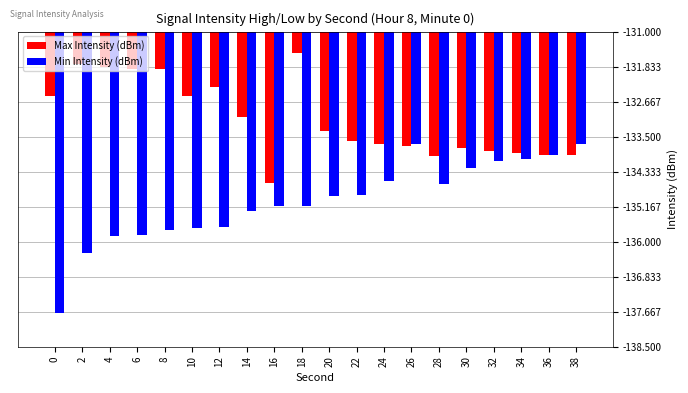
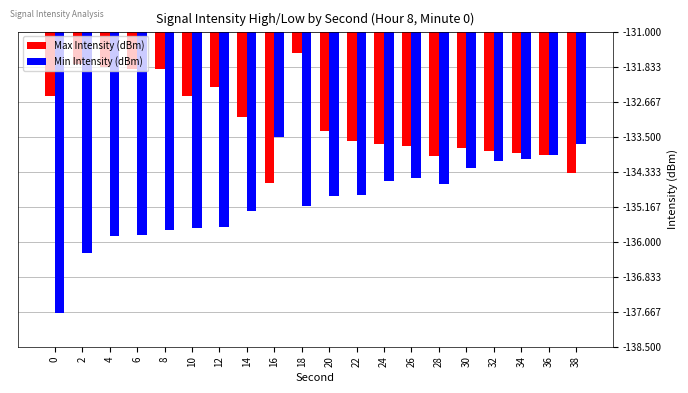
  {
    "Max Intensity (dBm)": {
      "0": -132.5,
      "8": -131.9,
      "10": -132.5,
      "12": -132.3,
      "14": -133.0,
      "16": -134.6,
      "18": -131.5,
      "20": -133.4,
      "22": -133.6,
      "24": -133.7,
      "26": -133.7,
      "28": -134.0,
      "30": -133.8,
      "32": -133.8,
      "34": -133.9,
      "36": -133.9,
-     "38": -133.9
+     "38": -134.4
    },
    "Min Intensity (dBm)": {
      "0": -137.7,
      "2": -136.3,
      "4": -135.9,
      "6": -135.8,
      "8": -135.7,
      "10": -135.7,
      "12": -135.7,
      "14": -135.3,
-     "16": -135.2,
+     "16": -133.5,
      "18": -135.2,
      "20": -134.9,
      "22": -134.9,
      "24": -134.6,
-     "26": -133.7,
+     "26": -134.5,
      "28": -134.6,
      "30": -134.3,
      "32": -134.1,
      "34": -134.0,
      "36": -133.9,
      "38": -133.7
    }
  }
